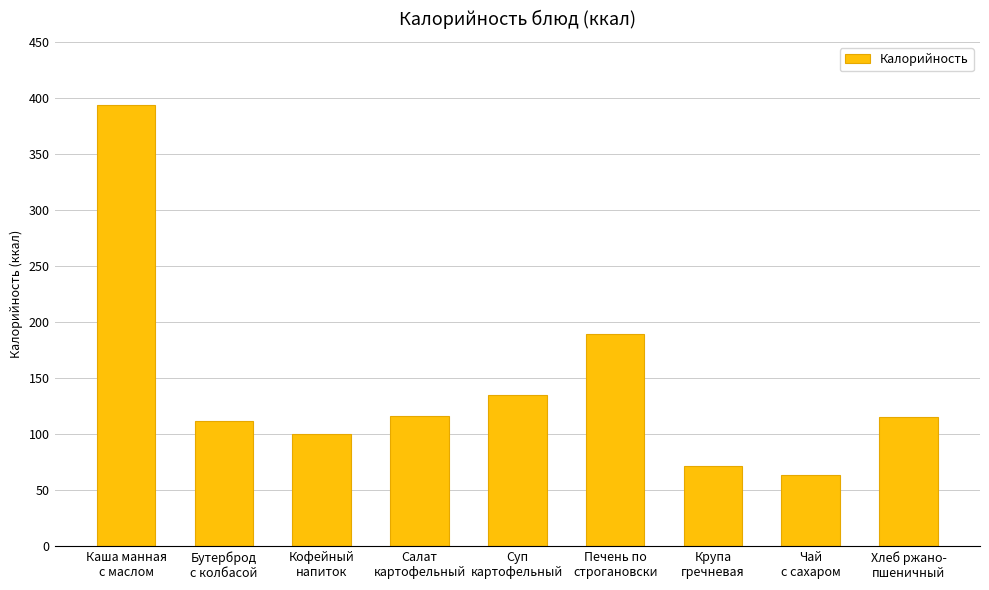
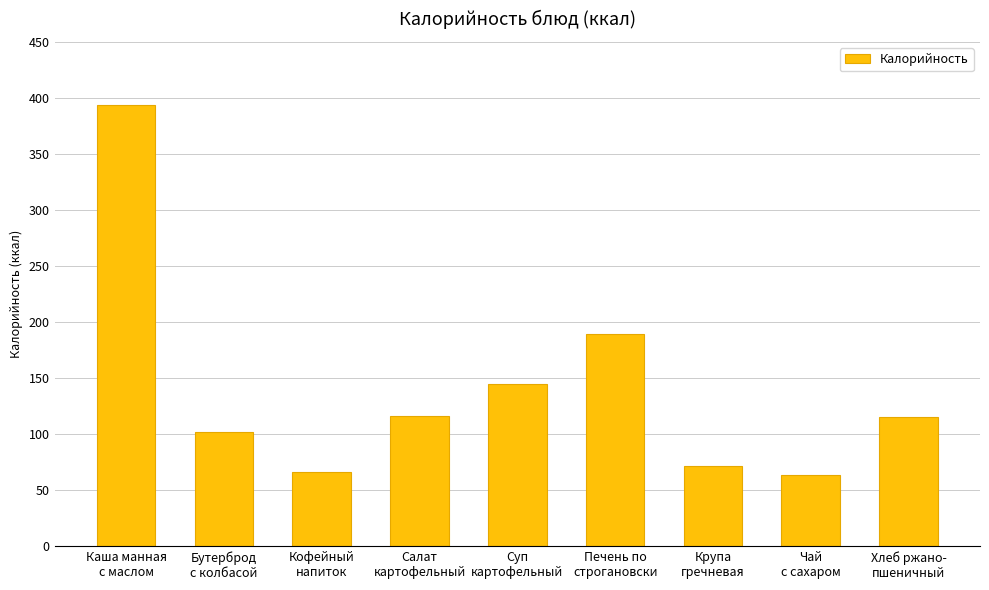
  {
    "Каша манная с маслом": 393,
-   "Бутерброд с колбасой": 112,
-   "Кофейный напиток": 101,
+   "Бутерброд с колбасой": 102,
+   "Кофейный напиток": 67,
    "Салат картофельный": 116,
-   "Суп картофельный": 135,
+   "Суп картофельный": 145,
    "Печень по строгановски": 189,
    "Крупа гречневая": 72,
    "Чай с сахаром": 64,
    "Хлеб ржано- пшеничный": 116
  }
